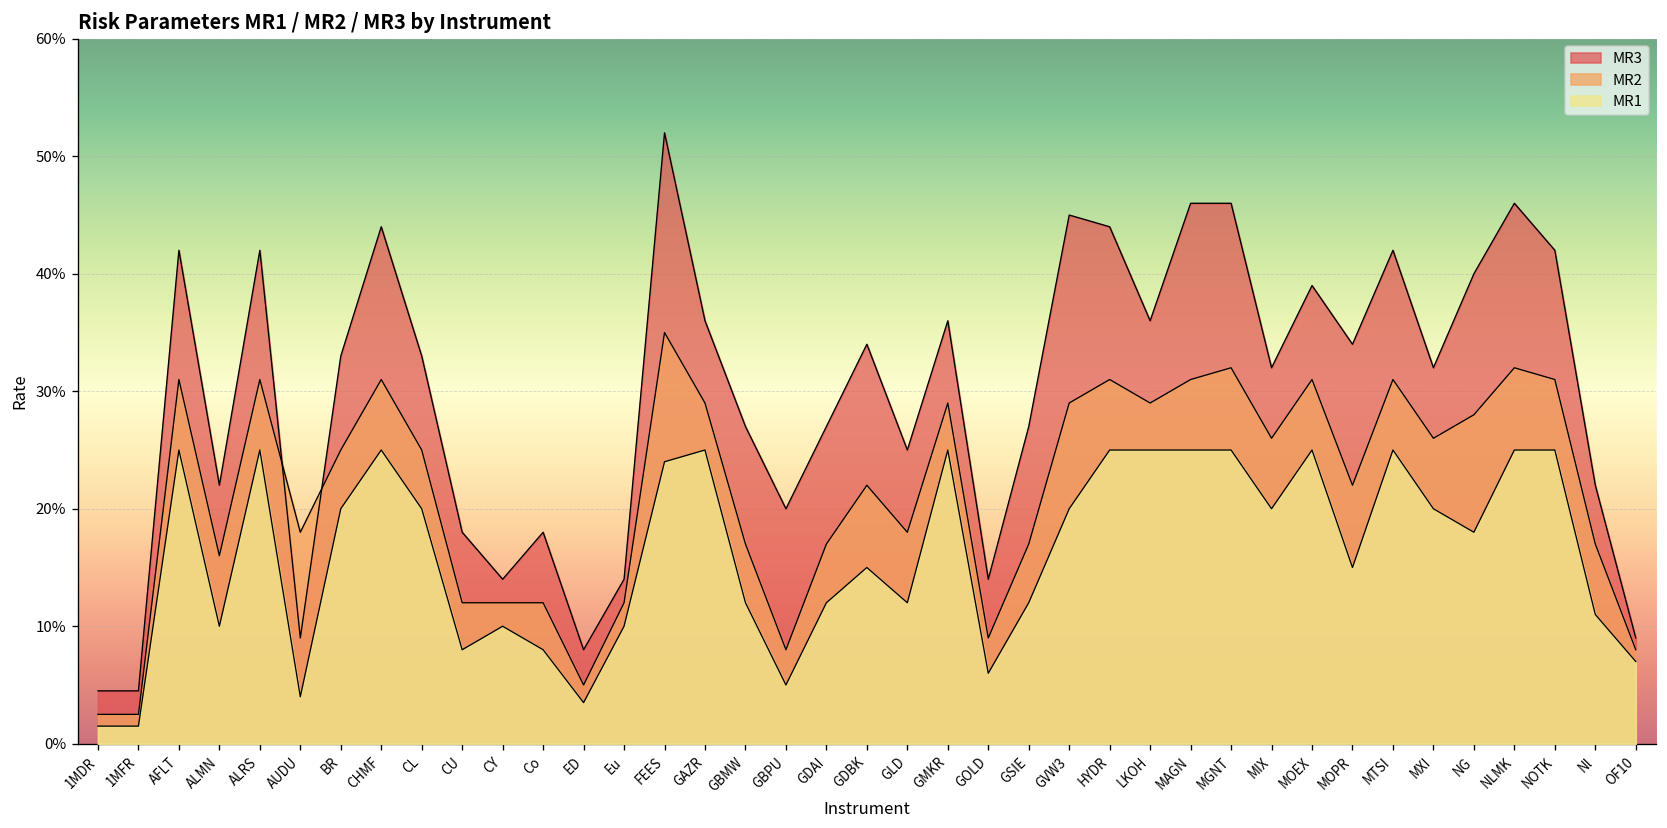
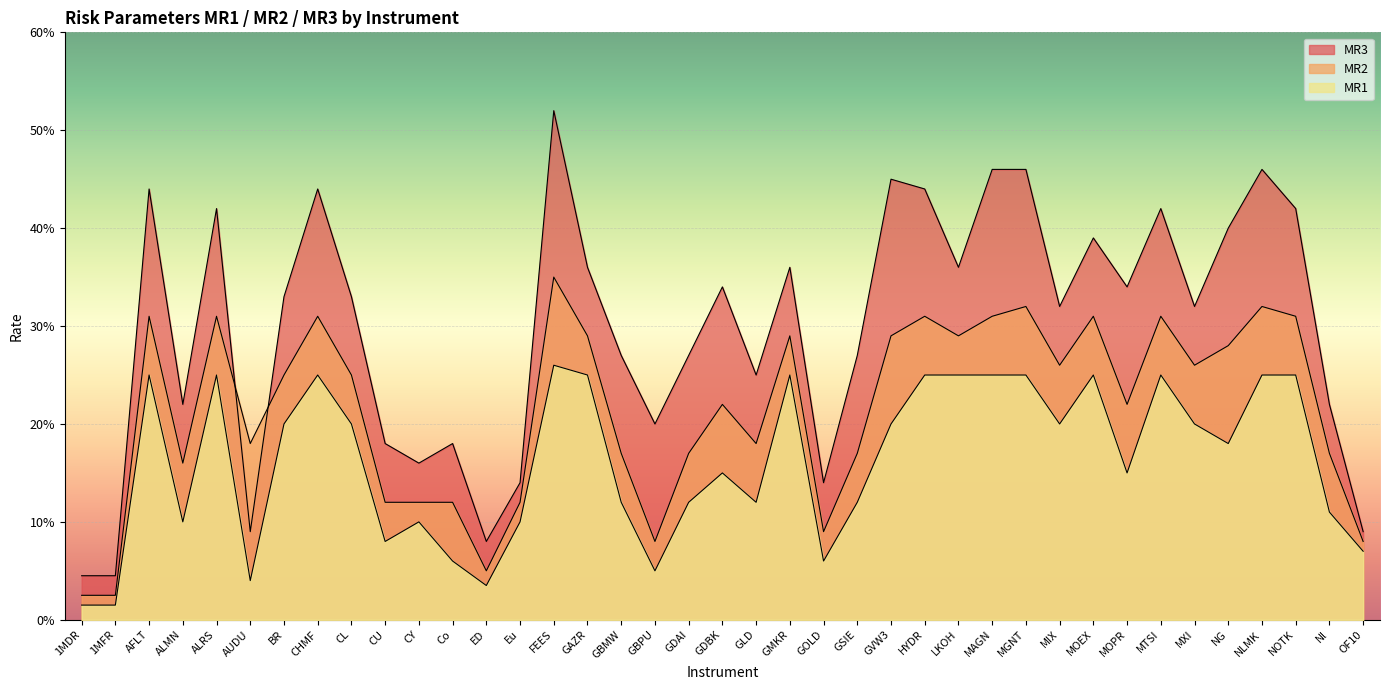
  {
    "MR3": {
      "1MDR": "5%",
      "1MFR": "5%",
-     "AFLT": "42%",
+     "AFLT": "44%",
      "ALMN": "22%",
      "ALRS": "42%",
      "AUDU": "9%",
      "BR": "33%",
      "CHMF": "44%",
      "CL": "33%",
      "CU": "18%",
-     "CY": "14%",
+     "CY": "16%",
      "Co": "18%",
      "ED": "8%",
      "Eu": "14%",
      "FEES": "52%",
      "GAZR": "36%",
      "GBMW": "27%",
      "GBPU": "20%",
      "GDAI": "27%",
      "GDBK": "34%",
      "GLD": "25%",
      "GMKR": "36%",
      "GOLD": "14%",
      "GSIE": "27%",
      "GVW3": "45%",
      "HYDR": "44%",
      "LKOH": "36%",
      "MAGN": "46%",
      "MGNT": "46%",
      "MIX": "32%",
      "MOEX": "39%",
      "MOPR": "34%",
      "MTSI": "42%",
      "MXI": "32%",
      "NG": "40%",
      "NLMK": "46%",
      "NOTK": "42%",
      "Nl": "22%",
      "OF10": "9%"
    },
    "MR2": {
      "1MDR": "3%",
      "1MFR": "3%",
      "AFLT": "31%",
      "ALMN": "16%",
      "ALRS": "31%",
      "AUDU": "18%",
      "BR": "25%",
      "CHMF": "31%",
      "CL": "25%",
      "CU": "12%",
      "CY": "12%",
      "Co": "12%",
      "ED": "5%",
      "Eu": "12%",
      "FEES": "35%",
      "GAZR": "29%",
      "GBMW": "17%",
      "GBPU": "8%",
      "GDAI": "17%",
      "GDBK": "22%",
      "GLD": "18%",
      "GMKR": "29%",
      "GOLD": "9%",
      "GSIE": "17%",
      "GVW3": "29%",
      "HYDR": "31%",
      "LKOH": "29%",
      "MAGN": "31%",
      "MGNT": "32%",
      "MIX": "26%",
      "MOEX": "31%",
      "MOPR": "22%",
      "MTSI": "31%",
      "MXI": "26%",
      "NG": "28%",
      "NLMK": "32%",
      "NOTK": "31%",
      "Nl": "17%",
      "OF10": "8%"
    },
    "MR1": {
      "1MDR": "2%",
      "1MFR": "2%",
      "AFLT": "25%",
      "ALMN": "10%",
      "ALRS": "25%",
      "AUDU": "4%",
      "BR": "20%",
      "CHMF": "25%",
      "CL": "20%",
      "CU": "8%",
      "CY": "10%",
-     "Co": "8%",
+     "Co": "6%",
      "ED": "4%",
      "Eu": "10%",
-     "FEES": "24%",
+     "FEES": "26%",
      "GAZR": "25%",
      "GBMW": "12%",
      "GBPU": "5%",
      "GDAI": "12%",
      "GDBK": "15%",
      "GLD": "12%",
      "GMKR": "25%",
      "GOLD": "6%",
      "GSIE": "12%",
      "GVW3": "20%",
      "HYDR": "25%",
      "LKOH": "25%",
      "MAGN": "25%",
      "MGNT": "25%",
      "MIX": "20%",
      "MOEX": "25%",
      "MOPR": "15%",
      "MTSI": "25%",
      "MXI": "20%",
      "NG": "18%",
      "NLMK": "25%",
      "NOTK": "25%",
      "Nl": "11%",
      "OF10": "7%"
    }
  }
